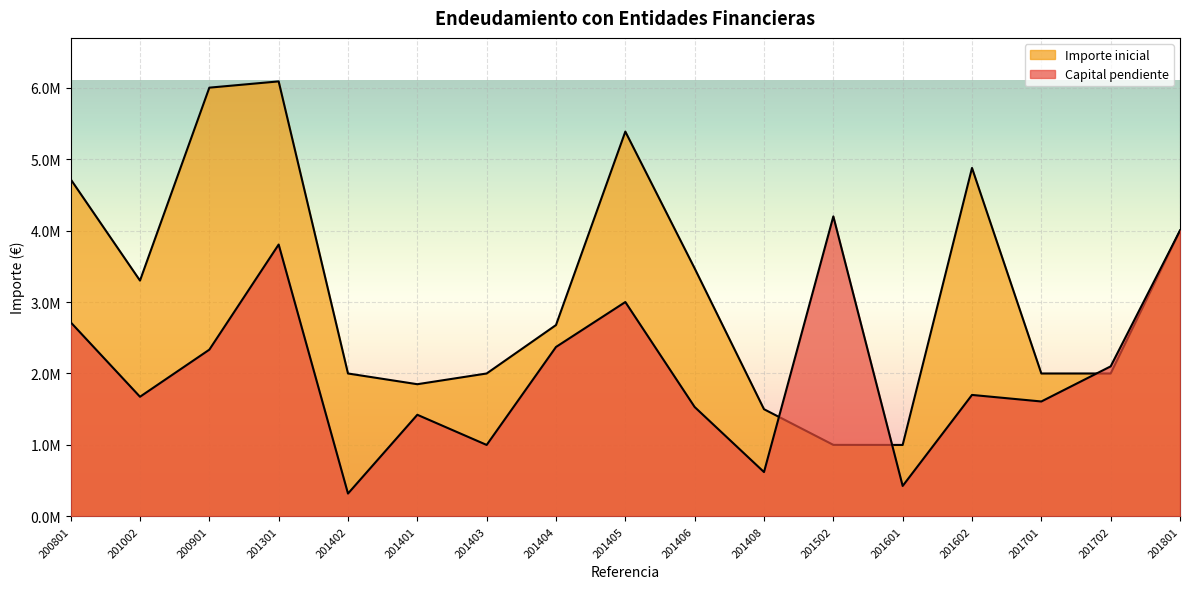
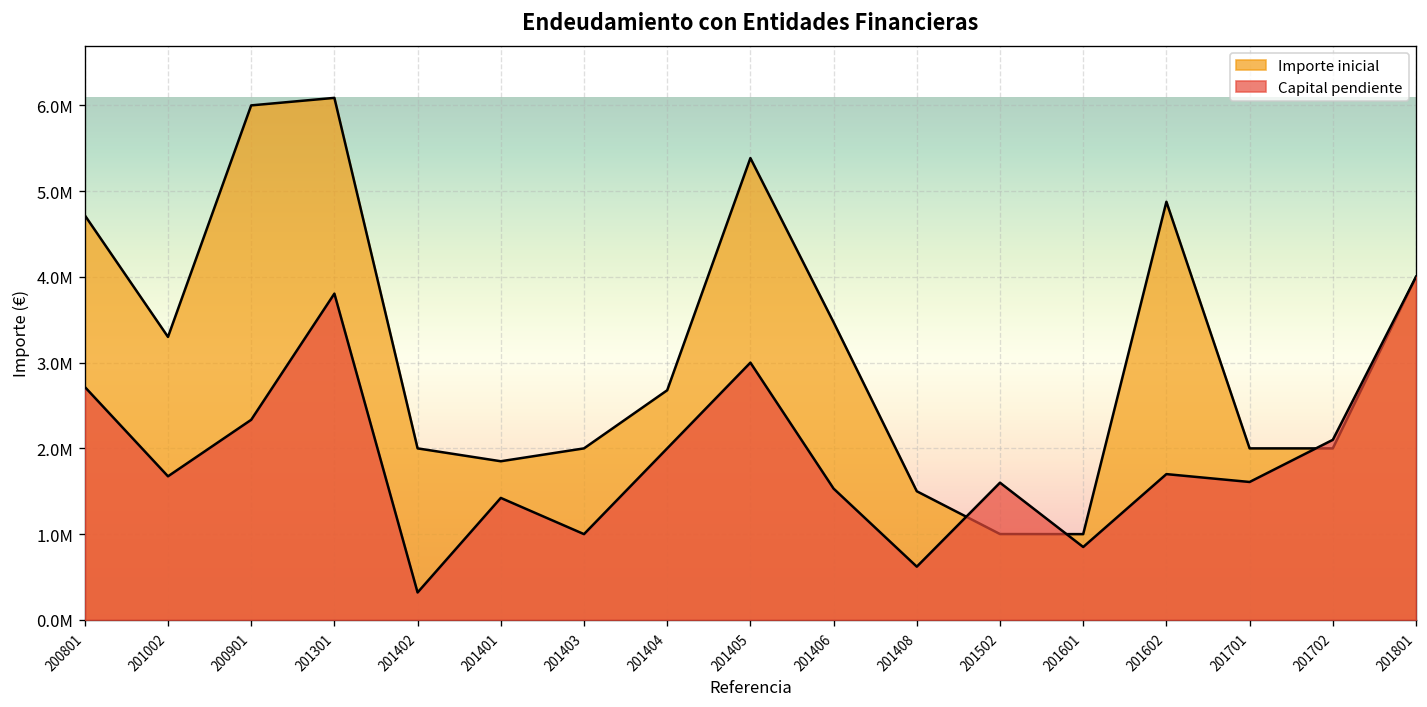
  {
    "Importe inicial": {
      "200801": 4700000,
      "201002": 3300000,
      "200901": 6000000,
      "201301": 6100000,
      "201402": 2000000,
      "201401": 1800000,
      "201403": 2000000,
      "201404": 2700000,
      "201405": 5400000,
      "201406": 3500000,
      "201408": 1500000,
      "201502": 1000000,
      "201601": 1000000,
      "201602": 4900000,
      "201701": 2000000,
      "201702": 2000000
    },
    "Capital pendiente": {
      "200801": 2700000,
      "201002": 1700000,
      "200901": 2300000,
      "201301": 3800000,
      "201402": 300000,
      "201401": 1400000,
      "201403": 1000000,
-     "201404": 2400000,
+     "201404": 2000000,
      "201405": 3000000,
      "201406": 1500000,
      "201408": 600000,
-     "201502": 4200000,
-     "201601": 400000,
+     "201502": 1600000,
+     "201601": 900000,
      "201602": 1700000,
      "201701": 1600000,
      "201702": 2100000
    }
  }
